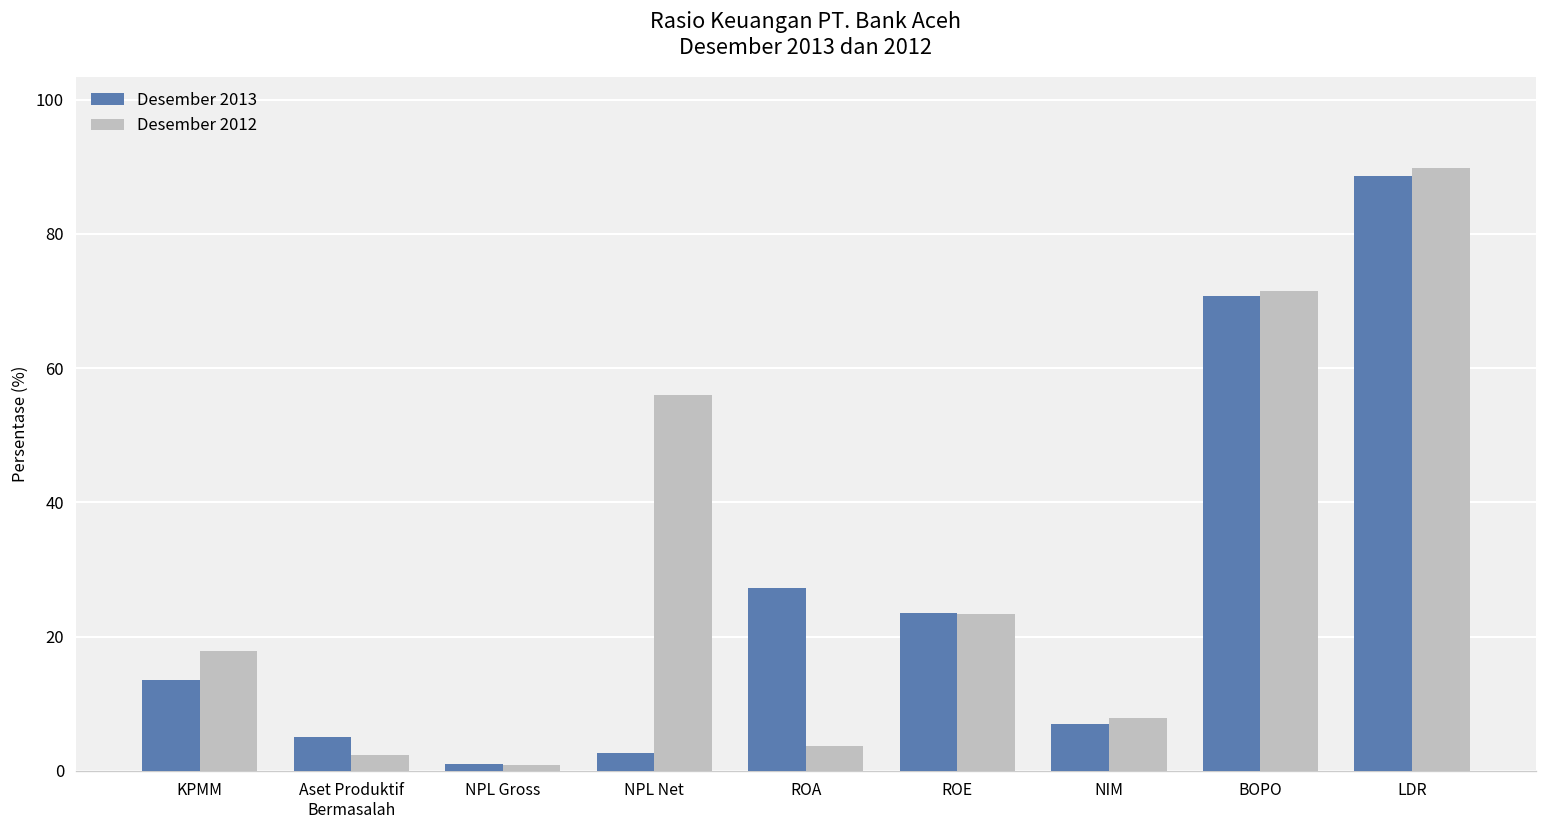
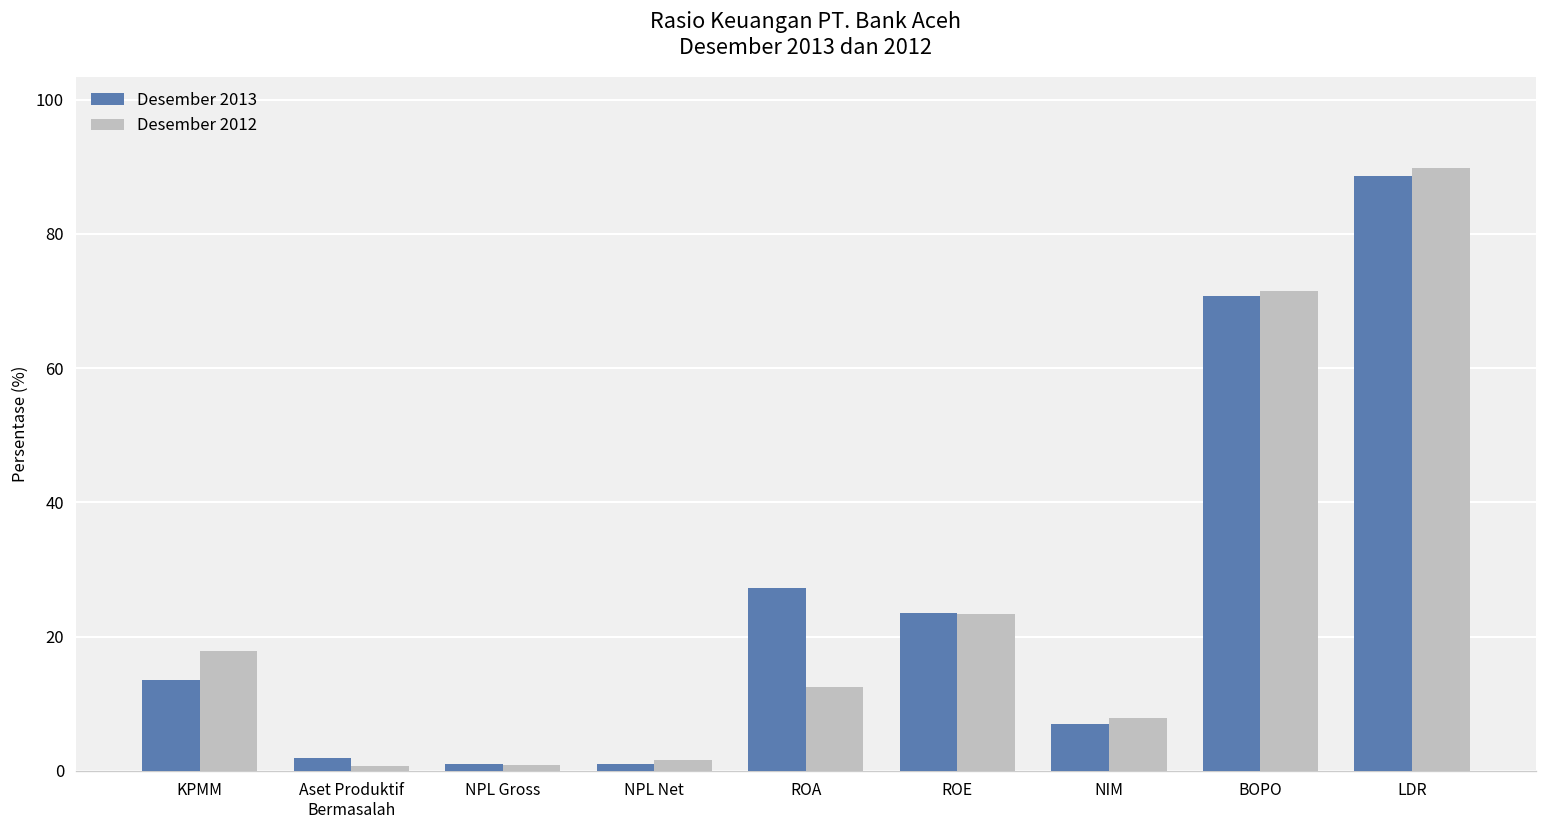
  {
    "Desember 2013": {
      "KPMM": 14,
-     "Aset Produktif Bermasalah": 5,
+     "Aset Produktif Bermasalah": 2,
      "NPL Gross": 1,
-     "NPL Net": 3,
+     "NPL Net": 1,
      "ROA": 27,
      "ROE": 24,
      "NIM": 7,
      "BOPO": 71,
      "LDR": 89
    },
    "Desember 2012": {
      "KPMM": 18,
-     "Aset Produktif Bermasalah": 2,
+     "Aset Produktif Bermasalah": 1,
      "NPL Gross": 1,
-     "NPL Net": 56,
-     "ROA": 4,
+     "NPL Net": 2,
+     "ROA": 13,
      "ROE": 23,
      "NIM": 8,
      "BOPO": 72,
      "LDR": 90
    }
  }
